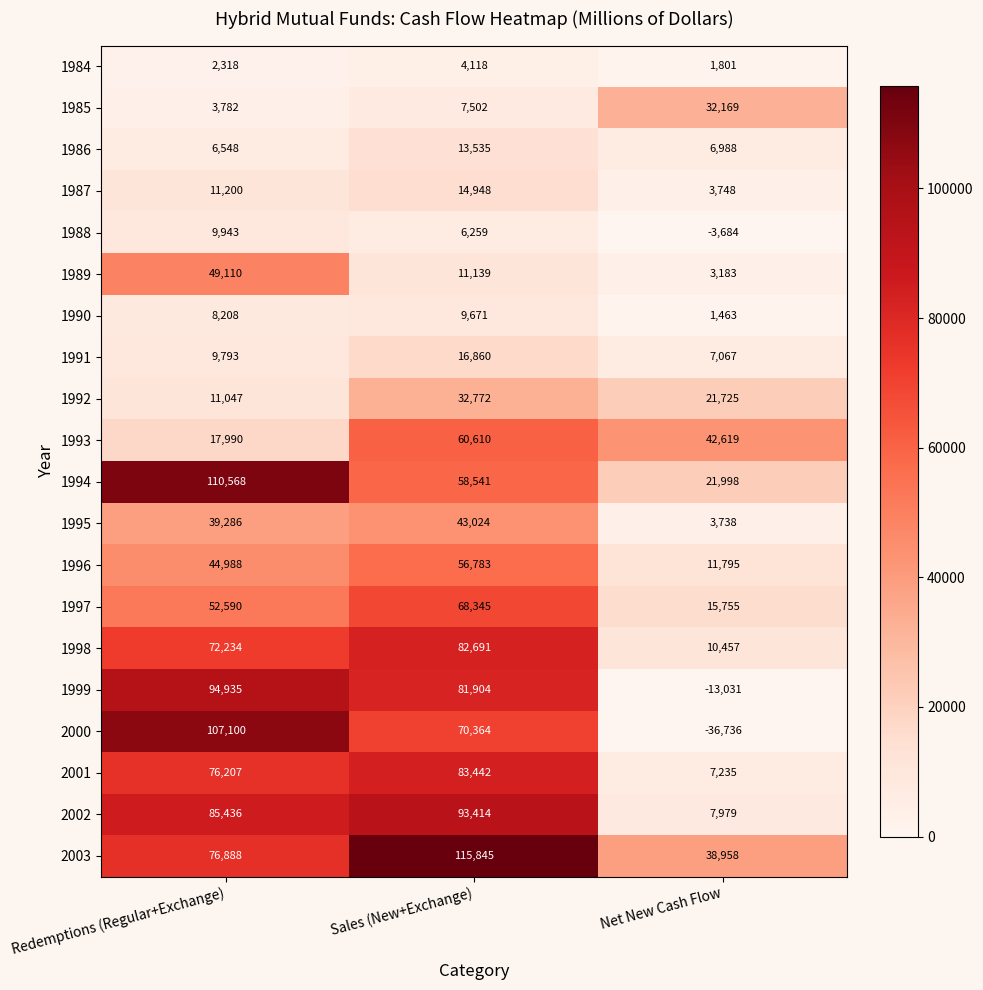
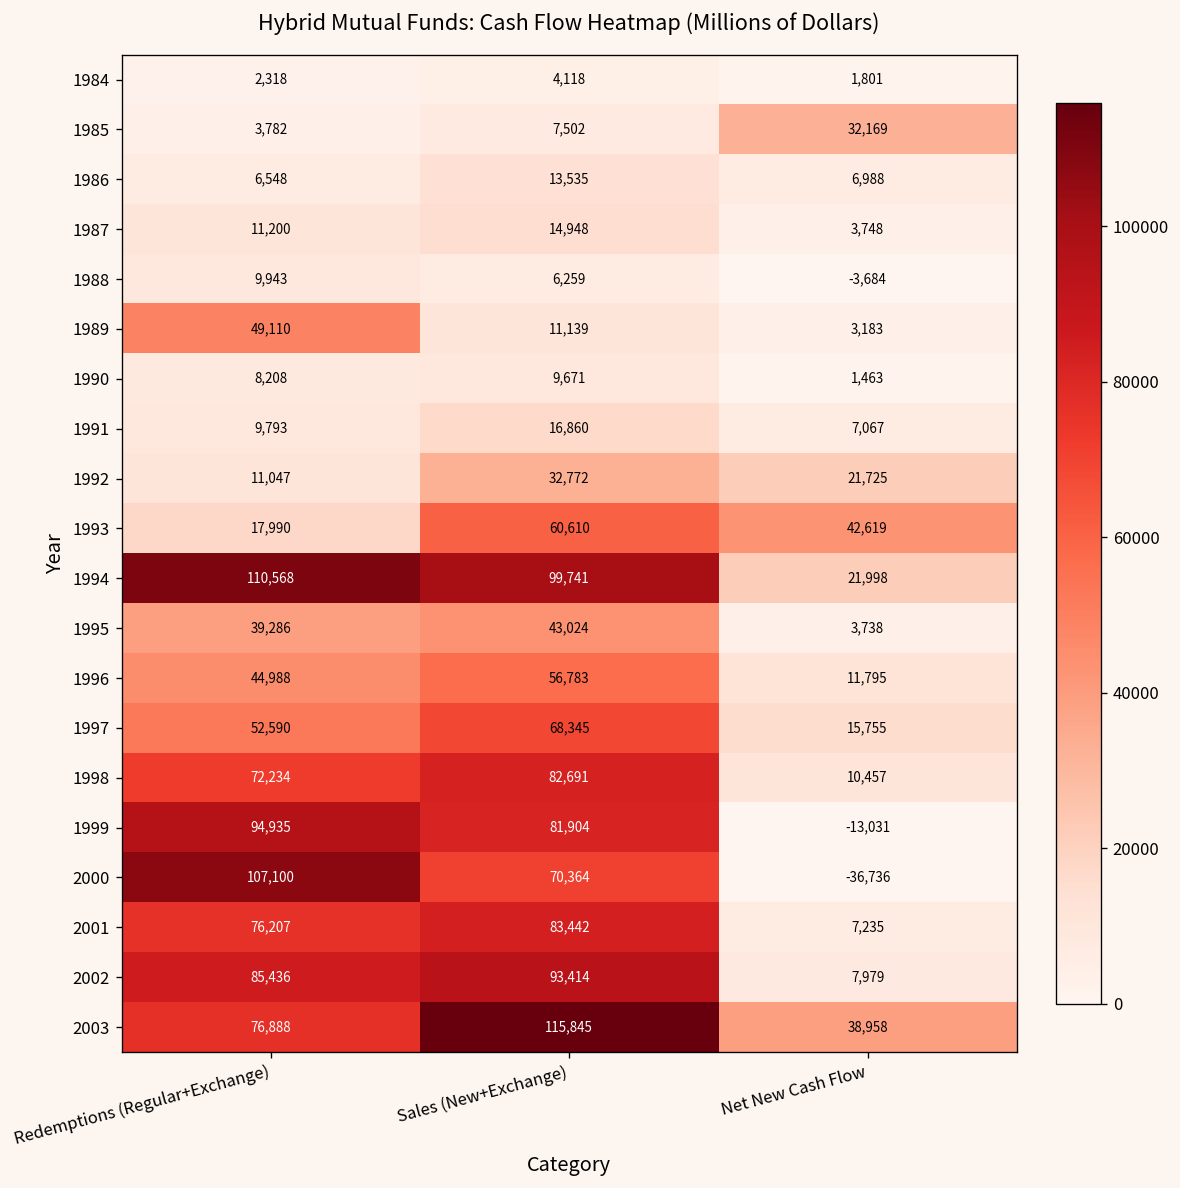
  {
    "1984": {
      "Redemptions (Regular+Exchange)": "2,318",
      "Sales (New+Exchange)": "4,118",
      "Net New Cash Flow": "1,801"
    },
    "1985": {
      "Redemptions (Regular+Exchange)": "3,782",
      "Sales (New+Exchange)": "7,502",
      "Net New Cash Flow": "32,169"
    },
    "1986": {
      "Redemptions (Regular+Exchange)": "6,548",
      "Sales (New+Exchange)": "13,535",
      "Net New Cash Flow": "6,988"
    },
    "1987": {
      "Redemptions (Regular+Exchange)": "11,200",
      "Sales (New+Exchange)": "14,948",
      "Net New Cash Flow": "3,748"
    },
    "1988": {
      "Redemptions (Regular+Exchange)": "9,943",
      "Sales (New+Exchange)": "6,259",
      "Net New Cash Flow": "-3,684"
    },
    "1989": {
      "Redemptions (Regular+Exchange)": "49,110",
      "Sales (New+Exchange)": "11,139",
      "Net New Cash Flow": "3,183"
    },
    "1990": {
      "Redemptions (Regular+Exchange)": "8,208",
      "Sales (New+Exchange)": "9,671",
      "Net New Cash Flow": "1,463"
    },
    "1991": {
      "Redemptions (Regular+Exchange)": "9,793",
      "Sales (New+Exchange)": "16,860",
      "Net New Cash Flow": "7,067"
    },
    "1992": {
      "Redemptions (Regular+Exchange)": "11,047",
      "Sales (New+Exchange)": "32,772",
      "Net New Cash Flow": "21,725"
    },
    "1993": {
      "Redemptions (Regular+Exchange)": "17,990",
      "Sales (New+Exchange)": "60,610",
      "Net New Cash Flow": "42,619"
    },
    "1994": {
      "Redemptions (Regular+Exchange)": "110,568",
-     "Sales (New+Exchange)": "58,541",
+     "Sales (New+Exchange)": "99,741",
      "Net New Cash Flow": "21,998"
    },
    "1995": {
      "Redemptions (Regular+Exchange)": "39,286",
      "Sales (New+Exchange)": "43,024",
      "Net New Cash Flow": "3,738"
    },
    "1996": {
      "Redemptions (Regular+Exchange)": "44,988",
      "Sales (New+Exchange)": "56,783",
      "Net New Cash Flow": "11,795"
    },
    "1997": {
      "Redemptions (Regular+Exchange)": "52,590",
      "Sales (New+Exchange)": "68,345",
      "Net New Cash Flow": "15,755"
    },
    "1998": {
      "Redemptions (Regular+Exchange)": "72,234",
      "Sales (New+Exchange)": "82,691",
      "Net New Cash Flow": "10,457"
    },
    "1999": {
      "Redemptions (Regular+Exchange)": "94,935",
      "Sales (New+Exchange)": "81,904",
      "Net New Cash Flow": "-13,031"
    },
    "2000": {
      "Redemptions (Regular+Exchange)": "107,100",
      "Sales (New+Exchange)": "70,364",
      "Net New Cash Flow": "-36,736"
    },
    "2001": {
      "Redemptions (Regular+Exchange)": "76,207",
      "Sales (New+Exchange)": "83,442",
      "Net New Cash Flow": "7,235"
    },
    "2002": {
      "Redemptions (Regular+Exchange)": "85,436",
      "Sales (New+Exchange)": "93,414",
      "Net New Cash Flow": "7,979"
    },
    "2003": {
      "Redemptions (Regular+Exchange)": "76,888",
      "Sales (New+Exchange)": "115,845",
      "Net New Cash Flow": "38,958"
    }
  }
